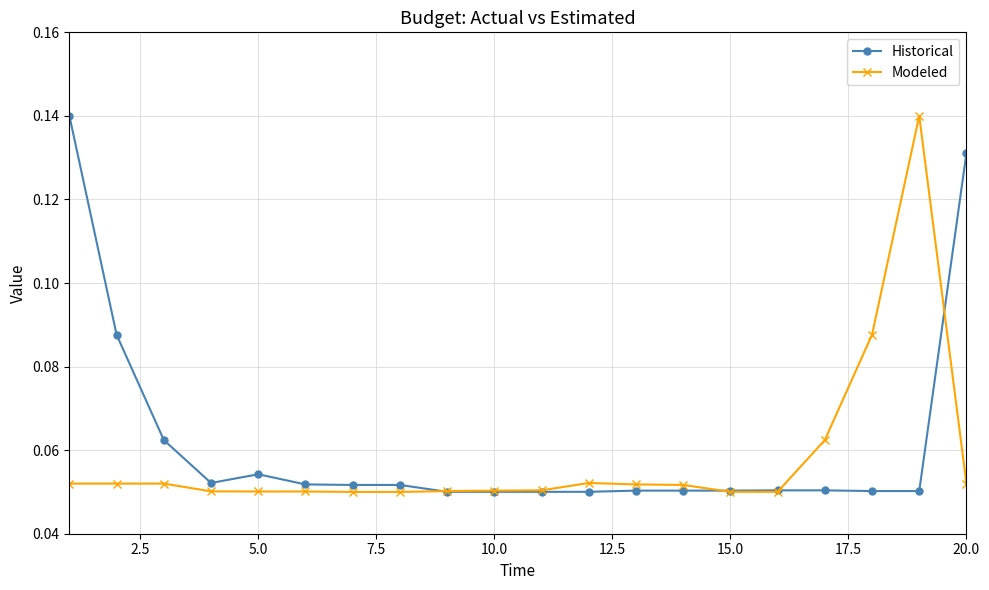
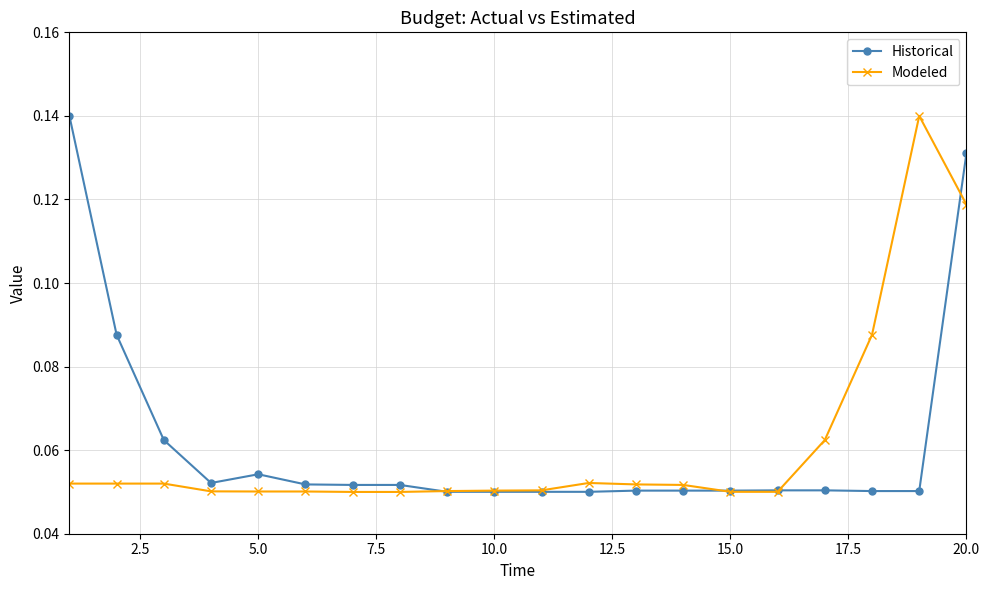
  {
    "Historical": {
      "5.0": 0.054,
      "20.0": 0.131
    },
    "Modeled": {
      "5.0": 0.050,
-     "20.0": 0.052
+     "20.0": 0.119
    }
  }
